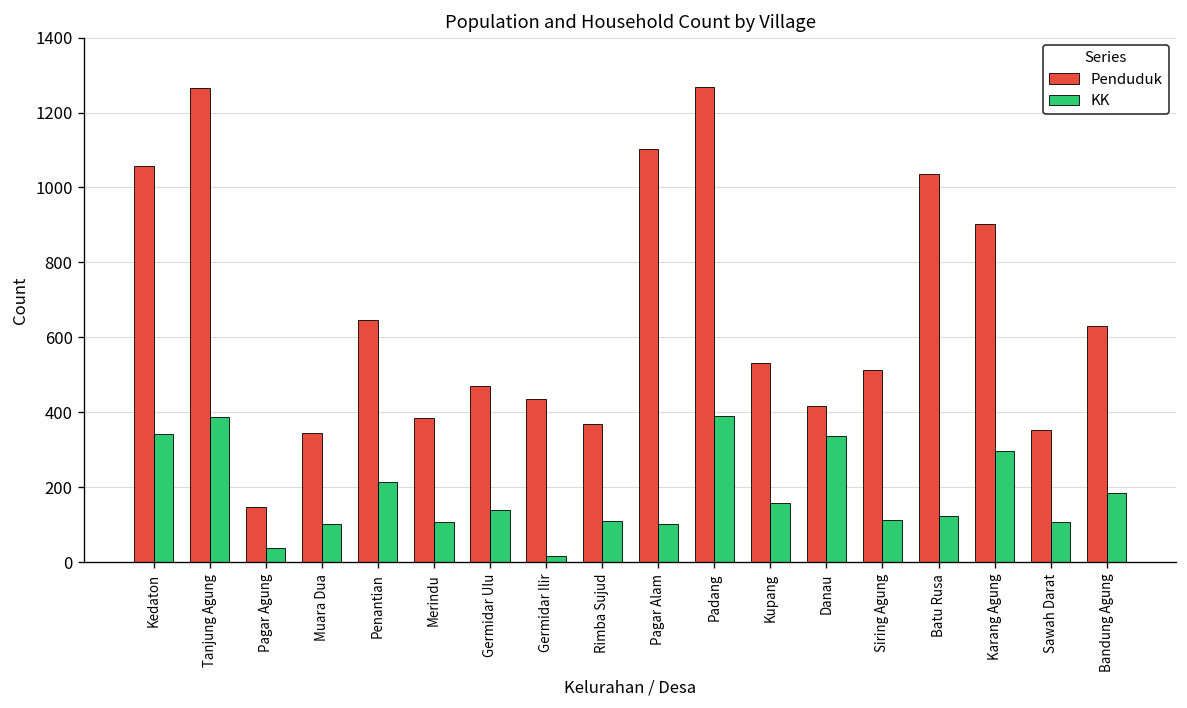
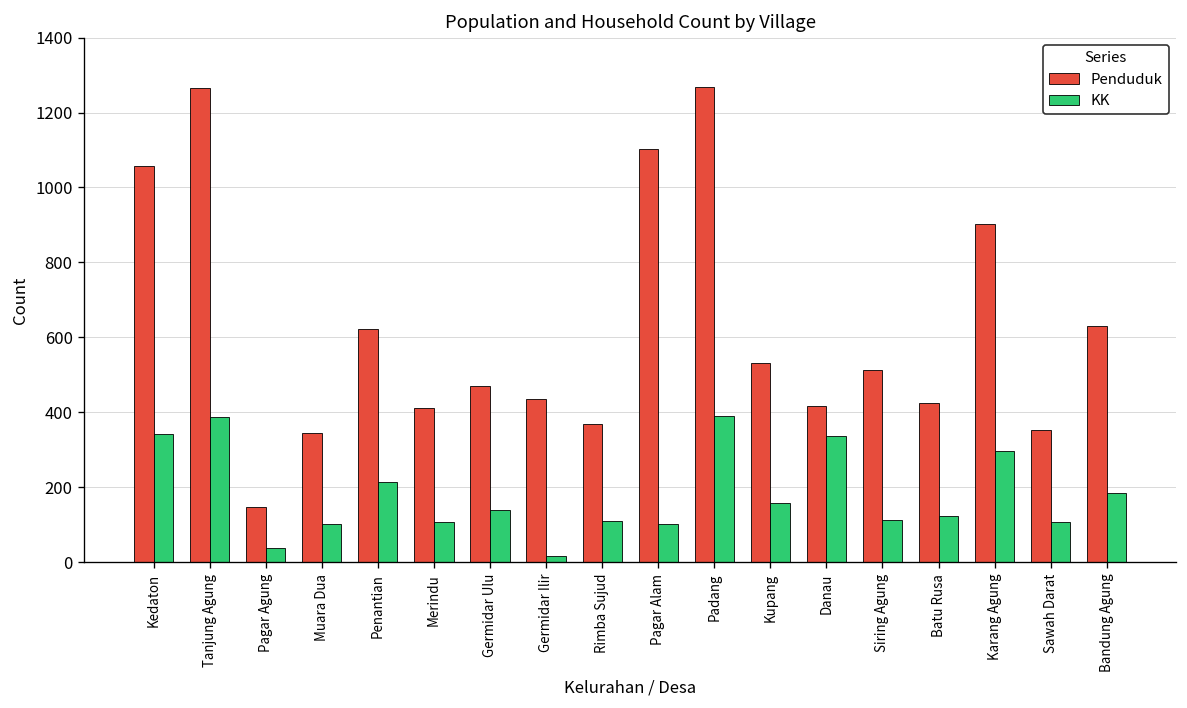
  {
    "Penduduk": {
      "Kedaton": 1060,
      "Tanjung Agung": 1270,
      "Pagar Agung": 150,
      "Muara Dua": 350,
-     "Penantian": 650,
-     "Merindu": 390,
+     "Penantian": 620,
+     "Merindu": 410,
      "Germidar Ulu": 470,
      "Germidar Ilir": 440,
      "Rimba Sujud": 370,
      "Pagar Alam": 1100,
      "Padang": 1270,
      "Kupang": 530,
      "Danau": 420,
      "Siring Agung": 510,
-     "Batu Rusa": 1040,
+     "Batu Rusa": 420,
      "Karang Agung": 900,
      "Sawah Darat": 350,
      "Bandung Agung": 630
    },
    "KK": {
      "Kedaton": 340,
      "Tanjung Agung": 390,
      "Pagar Agung": 40,
      "Muara Dua": 100,
      "Penantian": 210,
      "Merindu": 110,
      "Germidar Ulu": 140,
      "Germidar Ilir": 20,
      "Rimba Sujud": 110,
      "Pagar Alam": 100,
      "Padang": 390,
      "Kupang": 160,
      "Danau": 340,
      "Siring Agung": 110,
      "Batu Rusa": 120,
      "Karang Agung": 300,
      "Sawah Darat": 110,
      "Bandung Agung": 190
    }
  }
